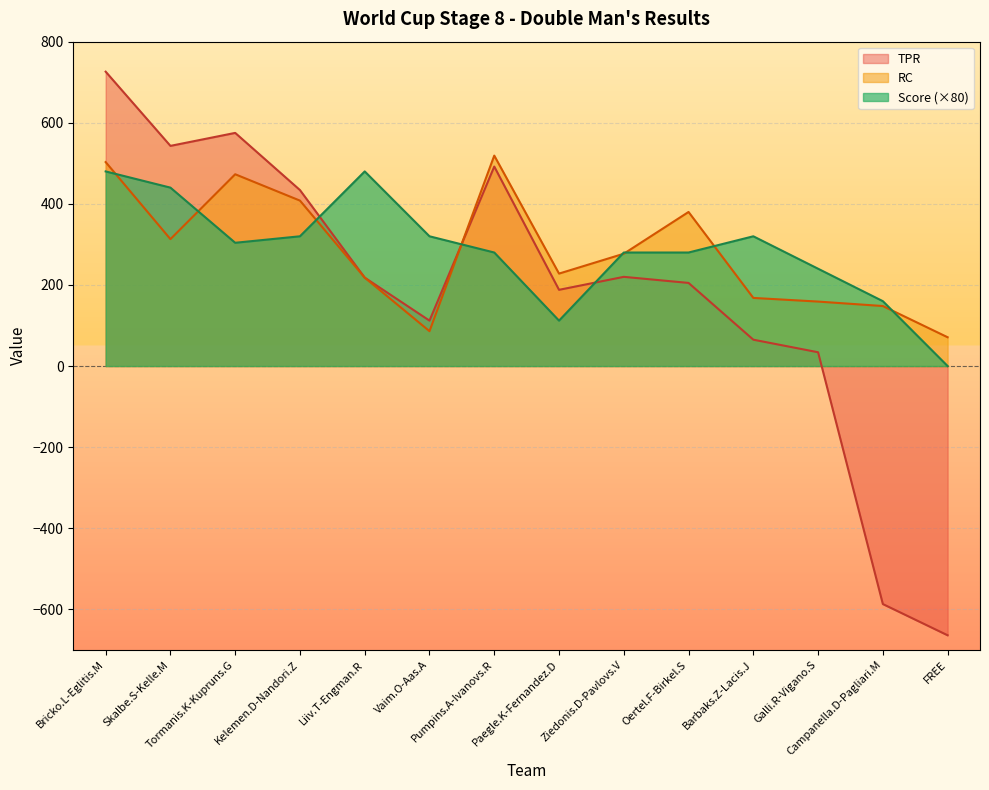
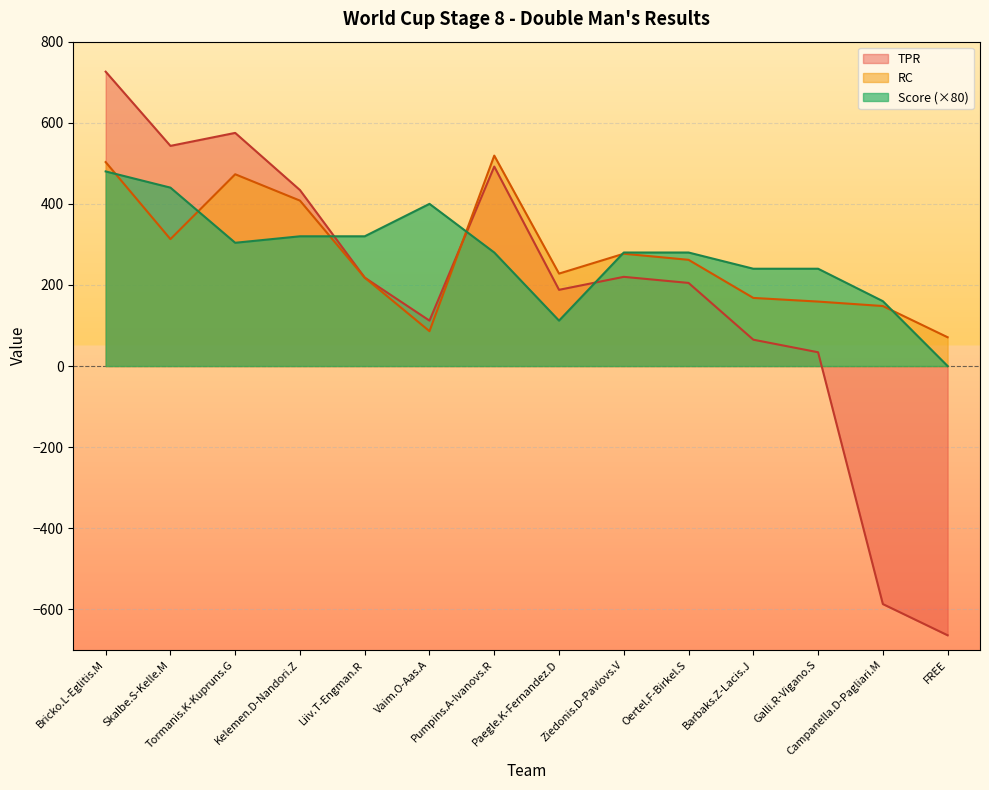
  {
    "RC": {
      "Bricko.L-Eglitis.M": 500,
      "Skalbe.S-Kelle.M": 310,
      "Tormanis.K-Kupruns.G": 470,
      "Kelemen.D-Nandori.Z": 410,
      "Vaim.O-Aas.A": 90,
      "Pumpins.A-Ivanovs.R": 520,
      "Paegle.K-Fernandez.D": 230,
-     "Oertel.F-Birkel.S": 380,
+     "Oertel.F-Birkel.S": 260,
      "Barbaks.Z-Lacis.J": 170,
      "Galli.R-Vigano.S": 160,
      "Campanella.D-Pagliari.M": 150,
      "FREE": 70
    },
    "Score (×80)": {
      "Bricko.L-Eglitis.M": 480,
      "Skalbe.S-Kelle.M": 440,
      "Tormanis.K-Kupruns.G": 300,
      "Kelemen.D-Nandori.Z": 320,
-     "Liiv.T-Engman.R": 480,
-     "Vaim.O-Aas.A": 320,
+     "Liiv.T-Engman.R": 320,
+     "Vaim.O-Aas.A": 400,
      "Pumpins.A-Ivanovs.R": 280,
      "Paegle.K-Fernandez.D": 110,
      "Oertel.F-Birkel.S": 280,
-     "Barbaks.Z-Lacis.J": 320,
+     "Barbaks.Z-Lacis.J": 240,
      "Galli.R-Vigano.S": 240,
      "Campanella.D-Pagliari.M": 160
    }
  }
